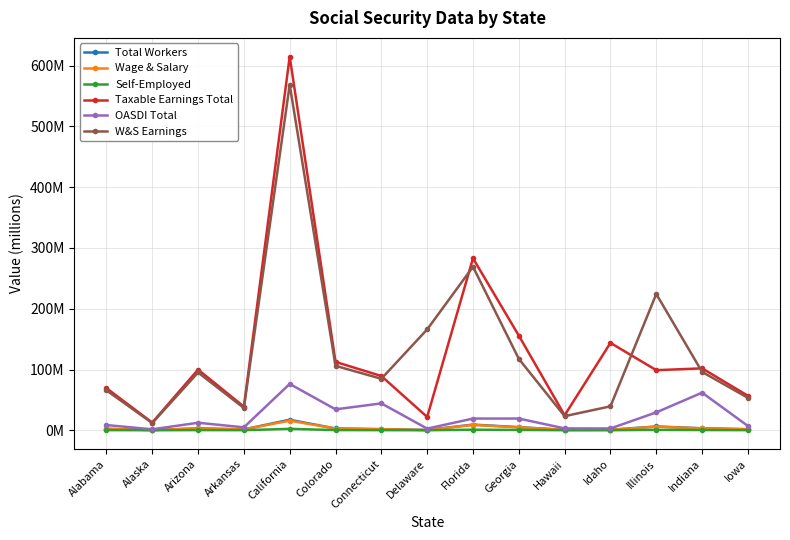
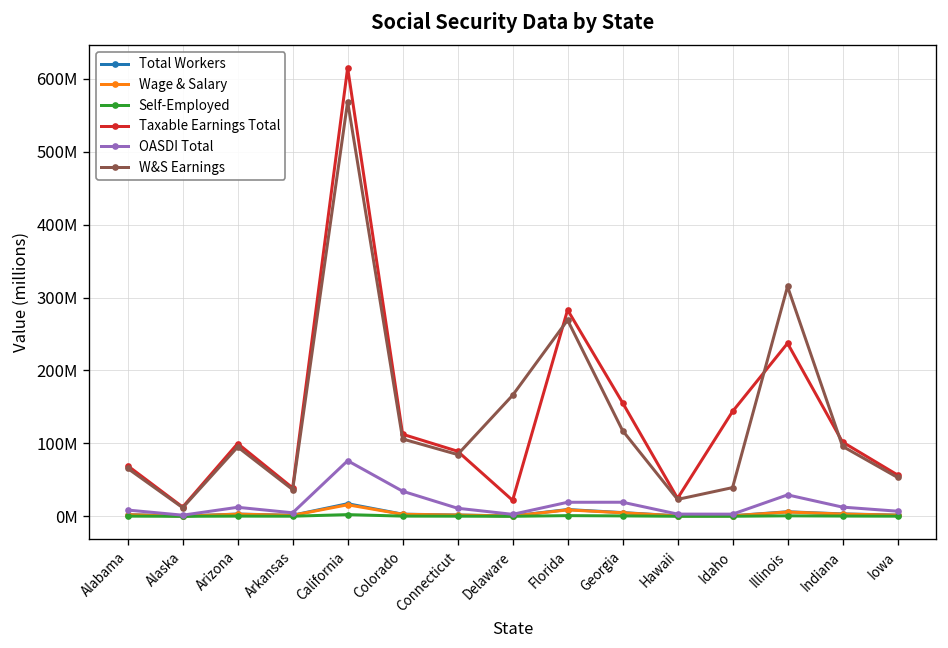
  {
    "Self-Employed": {
      "California": 0,
      "Florida": 0,
      "Georgia": 0,
      "Illinois": 0
    },
    "Taxable Earnings Total": {
      "Arizona": 100000000,
      "California": 610000000,
      "Colorado": 110000000,
      "Connecticut": 90000000,
      "Delaware": 20000000,
      "Florida": 280000000,
      "Georgia": 160000000,
      "Idaho": 140000000,
-     "Illinois": 100000000,
+     "Illinois": 240000000,
      "Indiana": 100000000
    },
    "OASDI Total": {
      "Alabama": 10000000,
      "Arizona": 10000000,
      "California": 80000000,
      "Colorado": 30000000,
-     "Connecticut": 40000000,
+     "Connecticut": 10000000,
      "Florida": 20000000,
      "Georgia": 20000000,
      "Illinois": 30000000,
-     "Indiana": 60000000,
+     "Indiana": 10000000,
      "Iowa": 10000000
    },
    "W&S Earnings": {
      "Arizona": 100000000,
      "California": 570000000,
      "Colorado": 110000000,
      "Connecticut": 80000000,
      "Delaware": 170000000,
      "Florida": 270000000,
      "Georgia": 120000000,
      "Idaho": 40000000,
-     "Illinois": 220000000,
+     "Illinois": 320000000,
      "Indiana": 100000000
    }
  }
